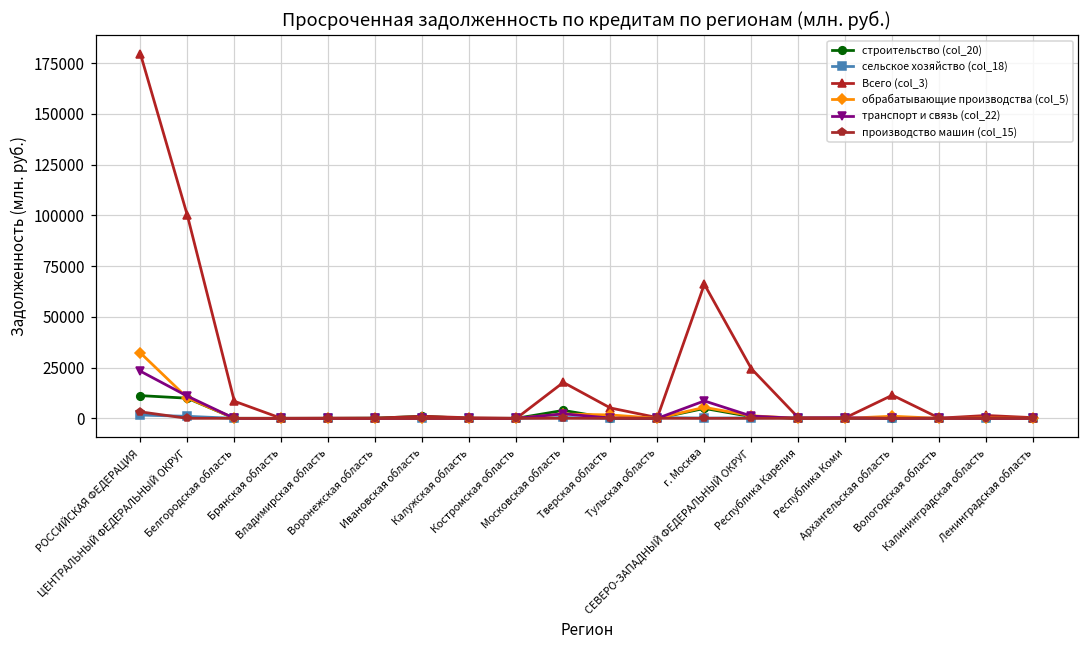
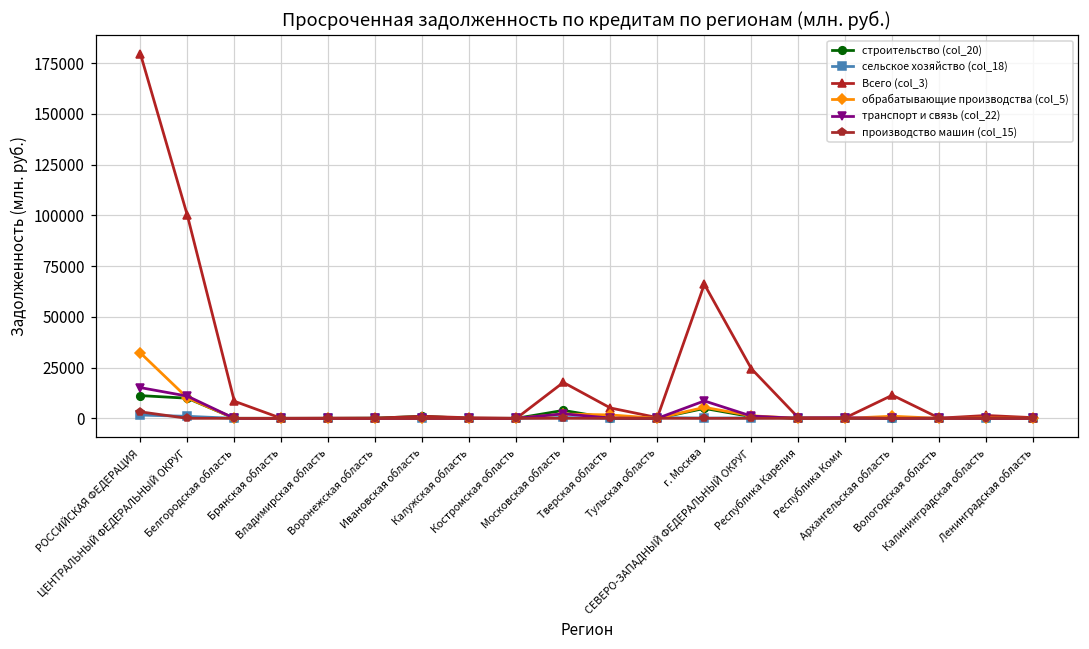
  {
    "строительство (col_20)": {
      "РОССИЙСКАЯ ФЕДЕРАЦИЯ": 11000,
      "Московская область": 4000
    },
    "сельское хозяйство (col_18)": {
      "РОССИЙСКАЯ ФЕДЕРАЦИЯ": 2000
    },
    "обрабатывающие производства (col_5)": {
      "РОССИЙСКАЯ ФЕДЕРАЦИЯ": 32000,
      "Тверская область": 2000
    },
    "транспорт и связь (col_22)": {
-     "РОССИЙСКАЯ ФЕДЕРАЦИЯ": 23000,
+     "РОССИЙСКАЯ ФЕДЕРАЦИЯ": 15000,
      "г. Москва": 9000
    }
  }
